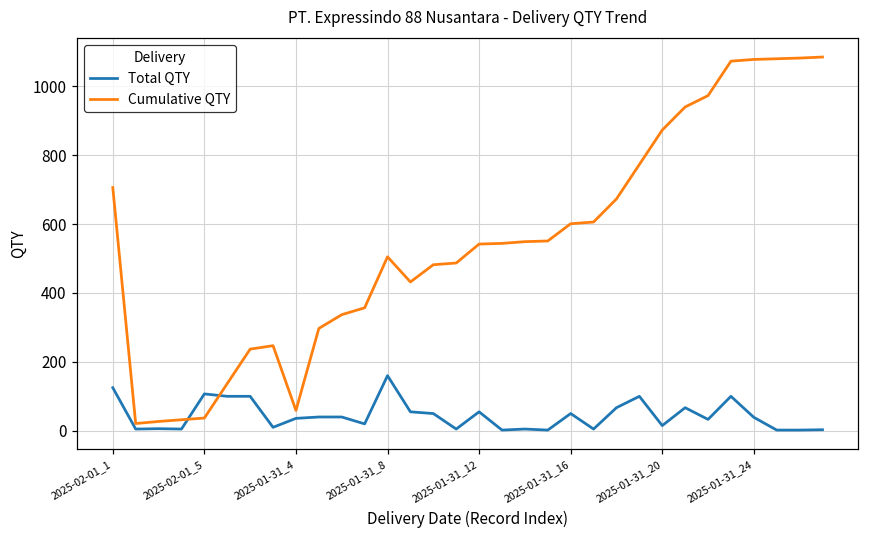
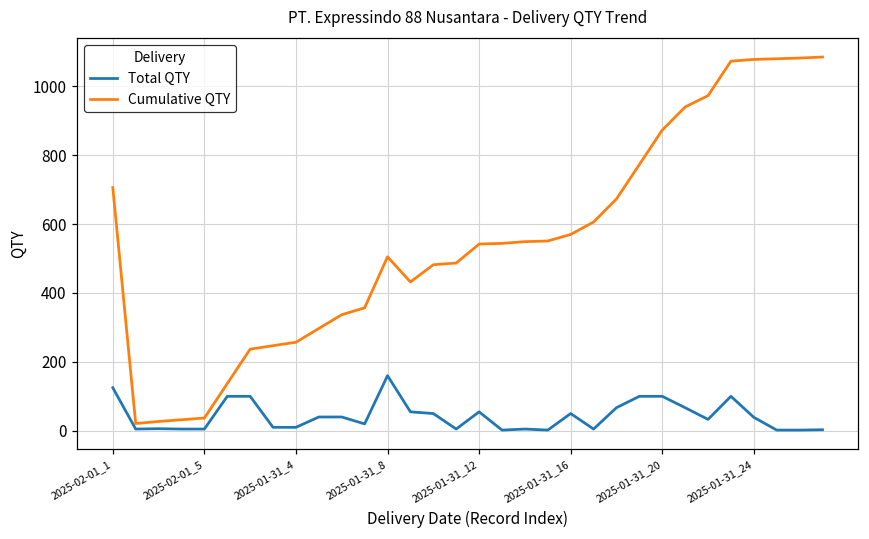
  {
    "Total QTY": {
      "2025-02-01_1": 130,
-     "2025-02-01_5": 110,
-     "2025-01-31_4": 40,
+     "2025-02-01_5": 10,
+     "2025-01-31_4": 10,
      "2025-01-31_8": 160,
      "2025-01-31_12": 60,
      "2025-01-31_16": 50,
-     "2025-01-31_20": 20,
+     "2025-01-31_20": 100,
      "2025-01-31_24": 40
    },
    "Cumulative QTY": {
      "2025-02-01_1": 710,
      "2025-02-01_5": 40,
-     "2025-01-31_4": 60,
+     "2025-01-31_4": 260,
      "2025-01-31_8": 510,
      "2025-01-31_12": 540,
-     "2025-01-31_16": 600,
+     "2025-01-31_16": 570,
      "2025-01-31_20": 870,
      "2025-01-31_24": 1080
    }
  }
